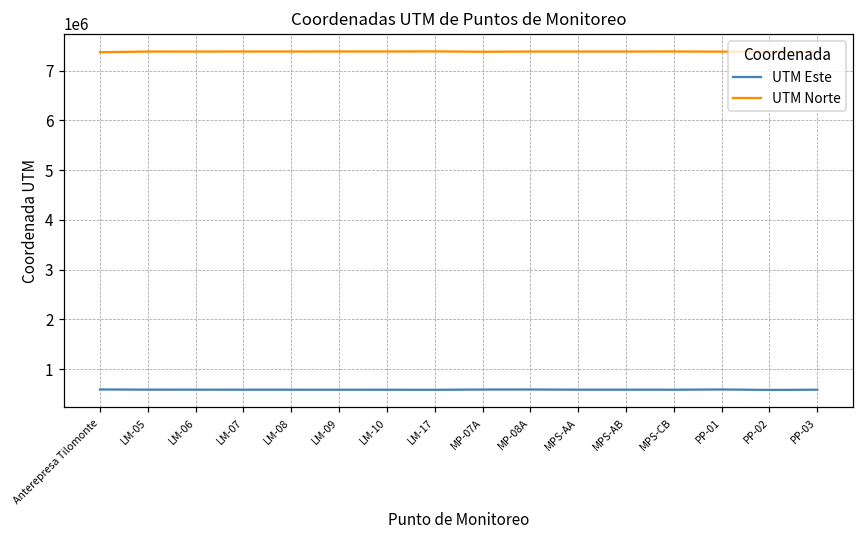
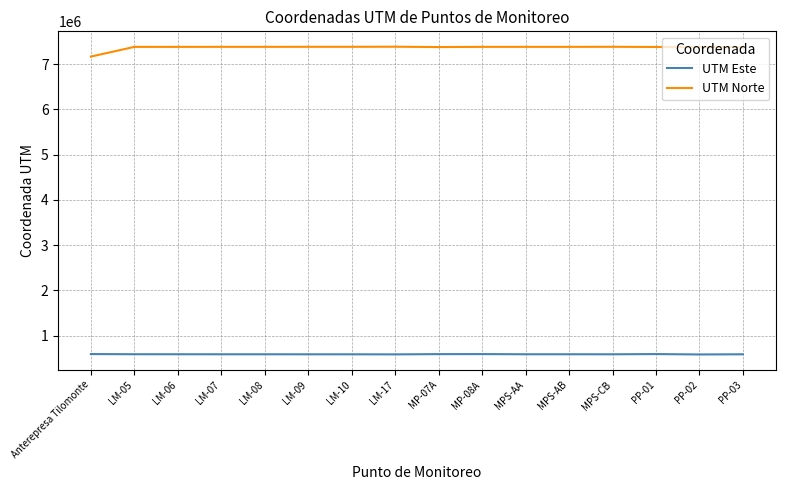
  {
    "UTM Este": {
      "Anterepresa Tilomonte": 600000,
      "LM-05": 600000,
      "LM-06": 600000,
      "LM-07": 600000,
      "LM-08": 600000,
      "LM-09": 600000,
      "LM-10": 600000,
      "LM-17": 600000,
      "MP-07A": 600000,
      "MP-08A": 600000,
      "MPS-AA": 600000,
      "MPS-AB": 600000,
      "MPS-CB": 600000,
      "PP-01": 600000,
      "PP-02": 600000,
      "PP-03": 600000
    },
    "UTM Norte": {
-     "Anterepresa Tilomonte": 7400000,
+     "Anterepresa Tilomonte": 7200000,
      "LM-05": 7400000,
      "LM-06": 7400000,
      "LM-07": 7400000,
      "LM-08": 7400000,
      "LM-09": 7400000,
      "LM-10": 7400000,
      "LM-17": 7400000,
      "MP-07A": 7400000,
      "MP-08A": 7400000,
      "MPS-AA": 7400000,
      "MPS-AB": 7400000,
      "MPS-CB": 7400000,
      "PP-01": 7400000
    }
  }
